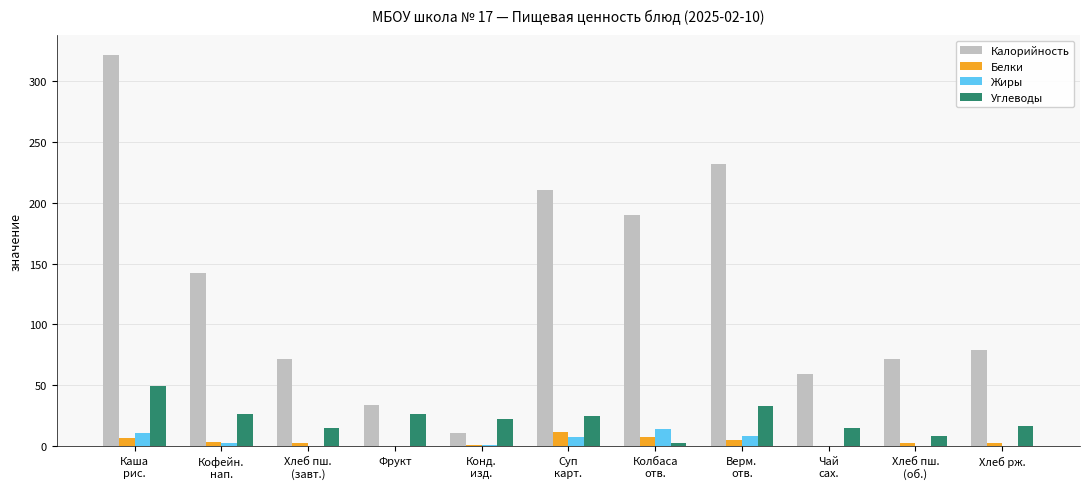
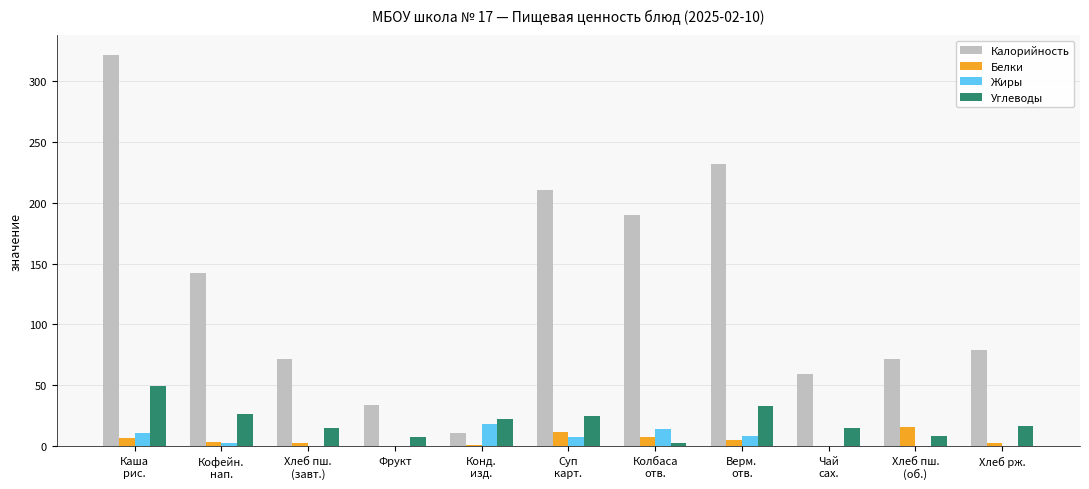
  {
    "Калорийность": {
      "Каша рис.": 322,
      "Кофейн. нап.": 142,
      "Хлеб пш. (завт.)": 71,
      "Фрукт": 34,
      "Конд. изд.": 11,
      "Суп карт.": 211,
      "Колбаса отв.": 190,
      "Верм. отв.": 232,
      "Чай сах.": 59,
      "Хлеб пш. (об.)": 71,
      "Хлеб рж.": 79
    },
    "Белки": {
      "Каша рис.": 6,
      "Кофейн. нап.": 3,
      "Хлеб пш. (завт.)": 2,
      "Суп карт.": 12,
      "Колбаса отв.": 8,
      "Верм. отв.": 5,
-     "Хлеб пш. (об.)": 2,
+     "Хлеб пш. (об.)": 16,
      "Хлеб рж.": 3
    },
    "Жиры": {
      "Каша рис.": 11,
      "Кофейн. нап.": 2,
-     "Конд. изд.": 1,
+     "Конд. изд.": 18,
      "Суп карт.": 7,
      "Колбаса отв.": 14,
      "Верм. отв.": 9,
      "Чай сах.": 0
    },
    "Углеводы": {
      "Каша рис.": 49,
      "Кофейн. нап.": 27,
      "Хлеб пш. (завт.)": 15,
-     "Фрукт": 27,
+     "Фрукт": 7,
      "Конд. изд.": 23,
      "Суп карт.": 25,
      "Колбаса отв.": 3,
      "Верм. отв.": 33,
      "Чай сах.": 15,
      "Хлеб пш. (об.)": 8,
      "Хлеб рж.": 16
    }
  }
